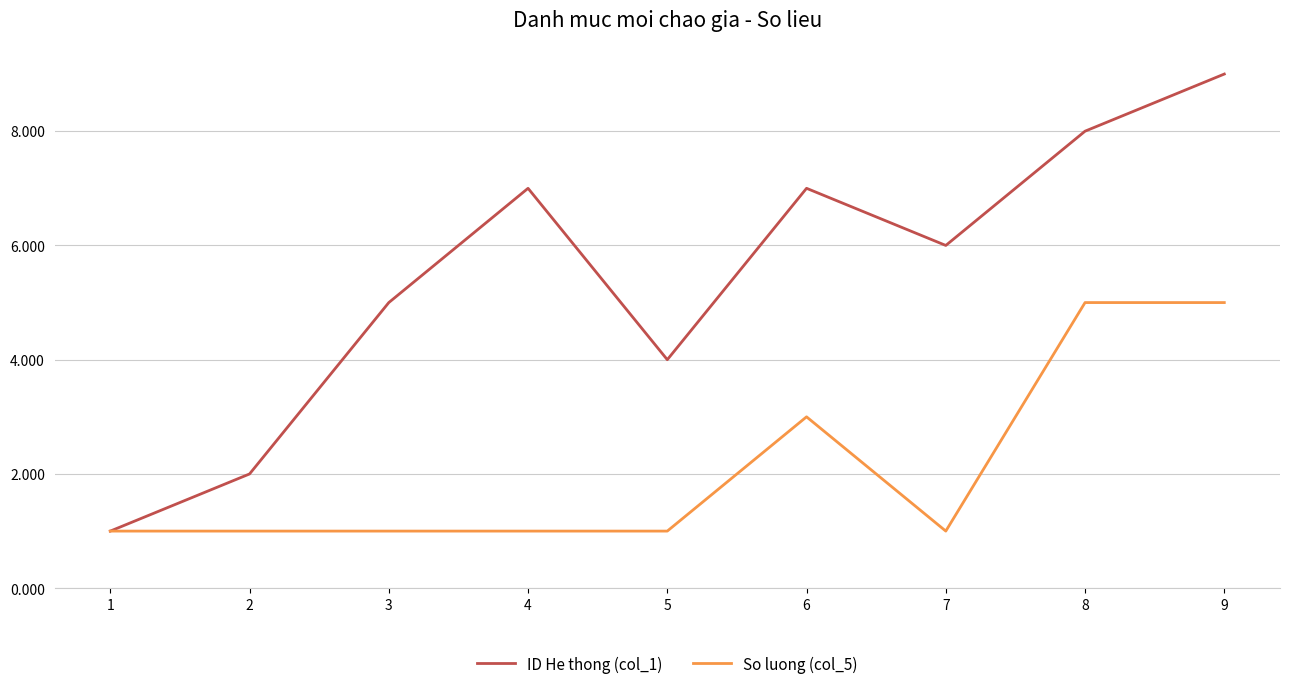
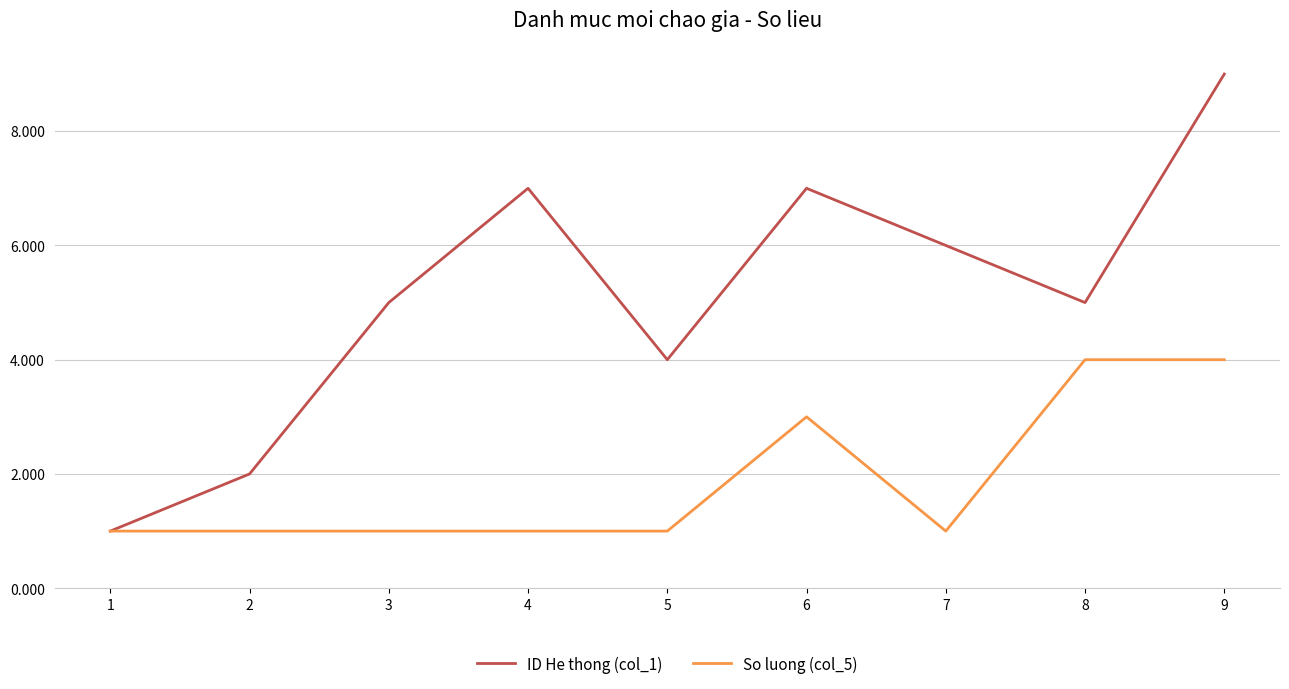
  {
    "ID He thong (col_1)": {
      "2": 2,
      "3": 5,
      "4": 7,
      "5": 4,
      "6": 7,
      "7": 6,
-     "8": 8,
+     "8": 5,
      "9": 9
    },
    "So luong (col_5)": {
      "2": 1,
      "3": 1,
      "4": 1,
      "5": 1,
      "6": 3,
      "7": 1,
-     "8": 5,
-     "9": 5
+     "8": 4,
+     "9": 4
    }
  }
